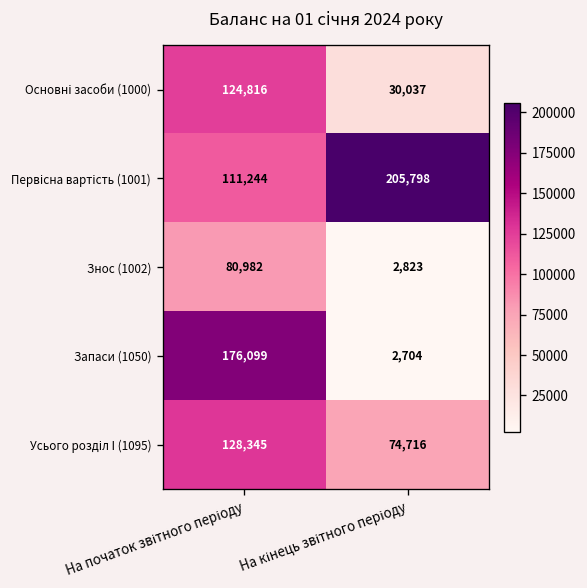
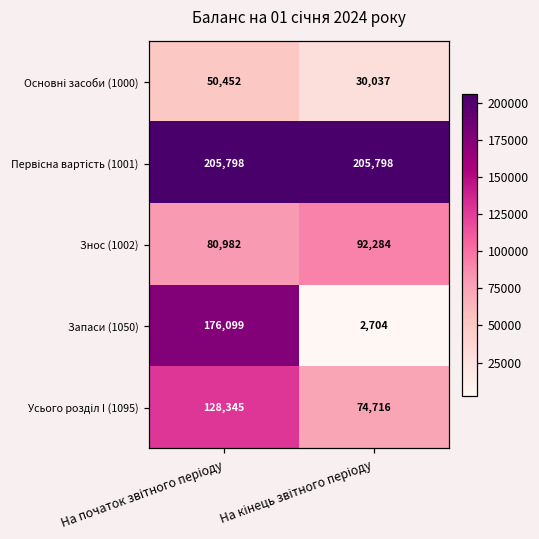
  {
    "Основні засоби (1000)": {
-     "На початок звітного періоду": "124,816",
+     "На початок звітного періоду": "50,452",
      "На кінець звітного періоду": "30,037"
    },
    "Первісна вартість (1001)": {
-     "На початок звітного періоду": "111,244",
+     "На початок звітного періоду": "205,798",
      "На кінець звітного періоду": "205,798"
    },
    "Знос (1002)": {
      "На початок звітного періоду": "80,982",
-     "На кінець звітного періоду": "2,823"
+     "На кінець звітного періоду": "92,284"
    },
    "Запаси (1050)": {
      "На початок звітного періоду": "176,099",
      "На кінець звітного періоду": "2,704"
    },
    "Усього розділ І (1095)": {
      "На початок звітного періоду": "128,345",
      "На кінець звітного періоду": "74,716"
    }
  }
